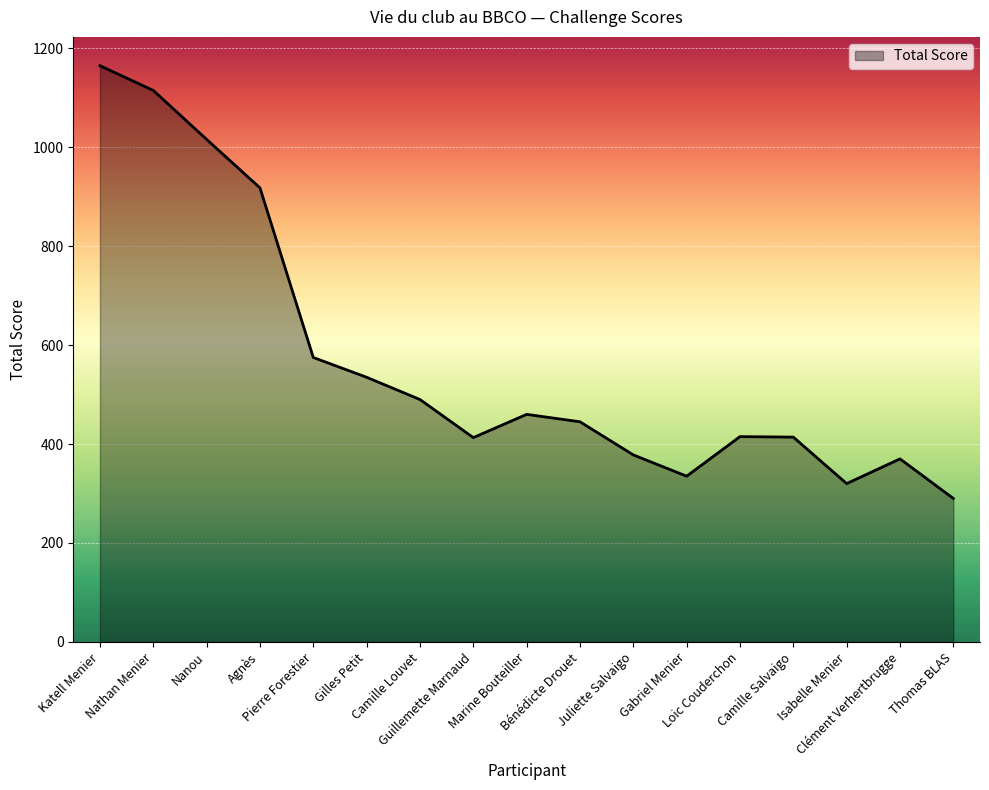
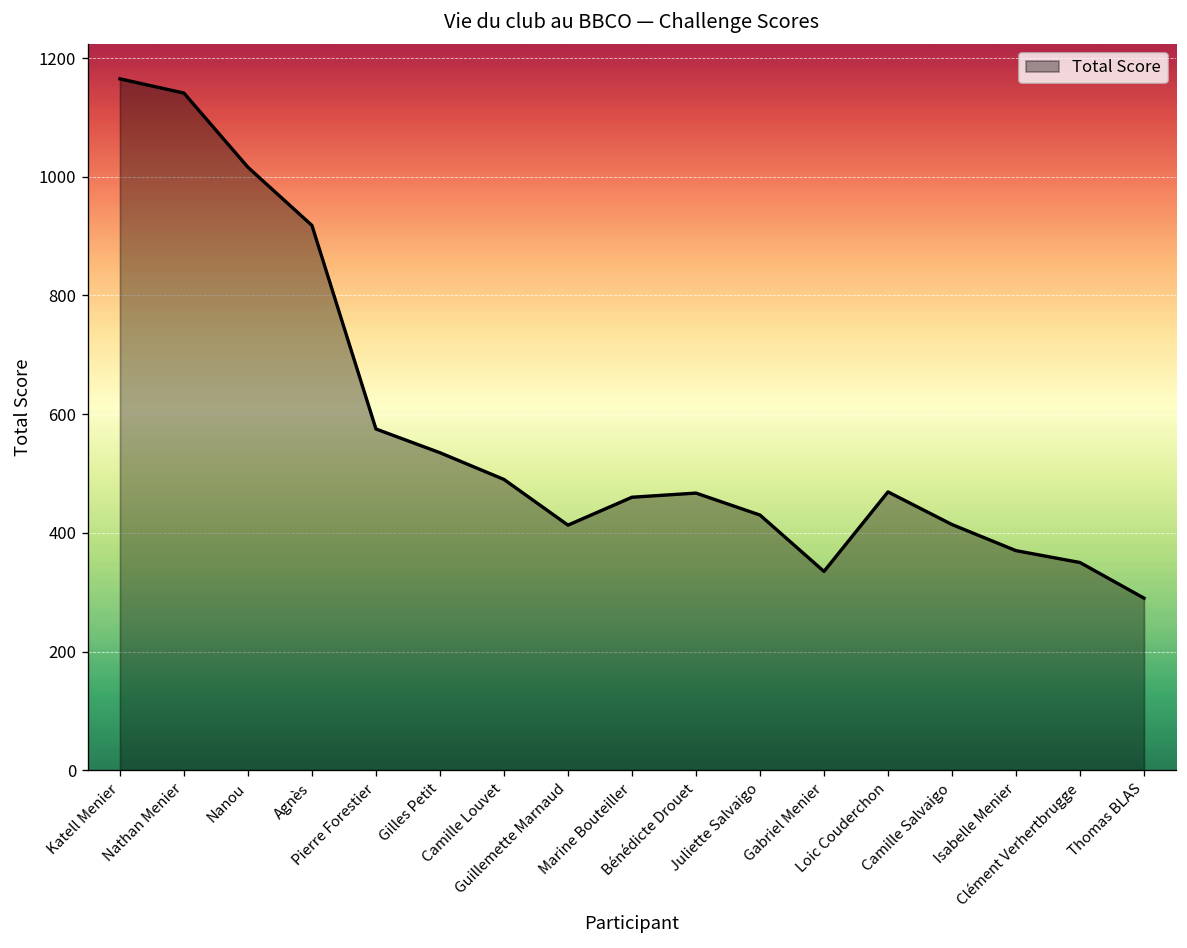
  {
    "Katell Menier": 1170,
-   "Nathan Menier": 1120,
+   "Nathan Menier": 1140,
    "Nanou": 1020,
    "Agnès": 920,
    "Pierre Forestier": 580,
    "Gilles Petit": 540,
    "Camille Louvet": 490,
    "Guillemette Marnaud": 410,
    "Marine Bouteiller": 460,
-   "Bénédicte Drouet": 450,
-   "Juliette Salvaigo": 380,
+   "Bénédicte Drouet": 470,
+   "Juliette Salvaigo": 430,
    "Gabriel Menier": 340,
-   "Loic Couderchon": 420,
+   "Loic Couderchon": 470,
    "Camille Salvaigo": 410,
-   "Isabelle Menier": 320,
-   "Clément Verhertbrugge": 370,
+   "Isabelle Menier": 370,
+   "Clément Verhertbrugge": 350,
    "Thomas BLAS": 290
  }
